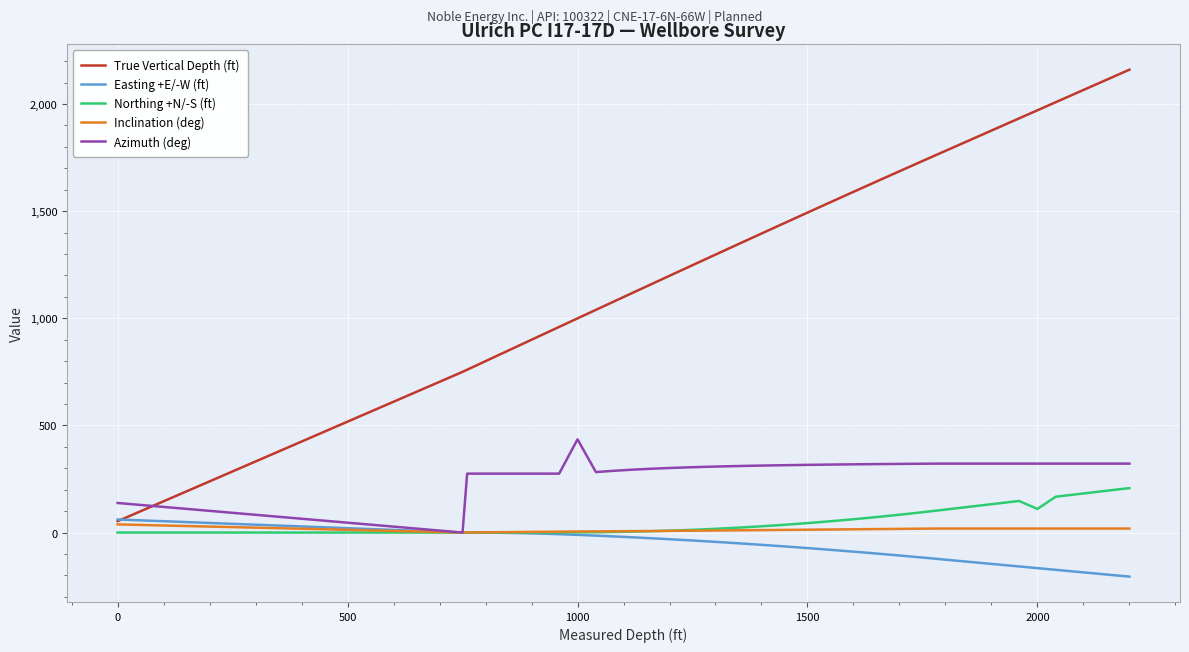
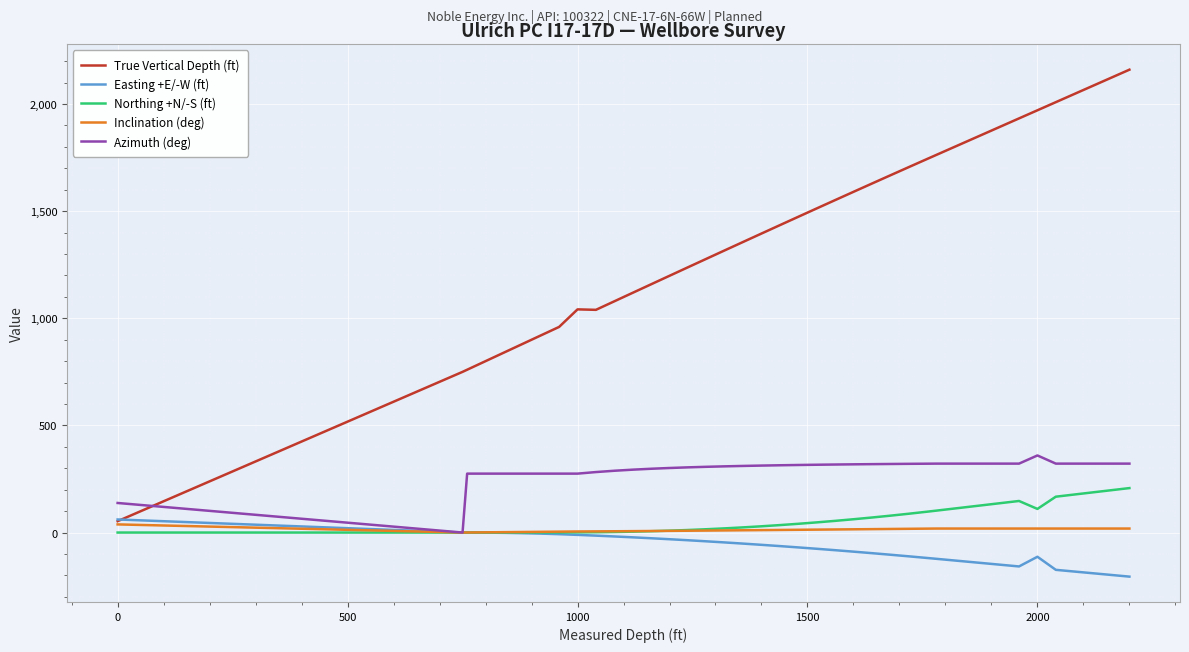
  {
    "True Vertical Depth (ft)": {
-     "1000": "1,000",
+     "1000": "1,040",
      "2000": "1,970"
    },
    "Easting +E/-W (ft)": {
      "1000": "-10",
-     "2000": "-170"
+     "2000": "-110"
    },
    "Northing +N/-S (ft)": {
      "0": "0",
      "2000": "110"
    },
    "Inclination (deg)": {
      "0": "40",
      "2000": "20"
    },
    "Azimuth (deg)": {
      "0": "140",
-     "1000": "440",
-     "2000": "320"
+     "1000": "280",
+     "2000": "360"
    }
  }
